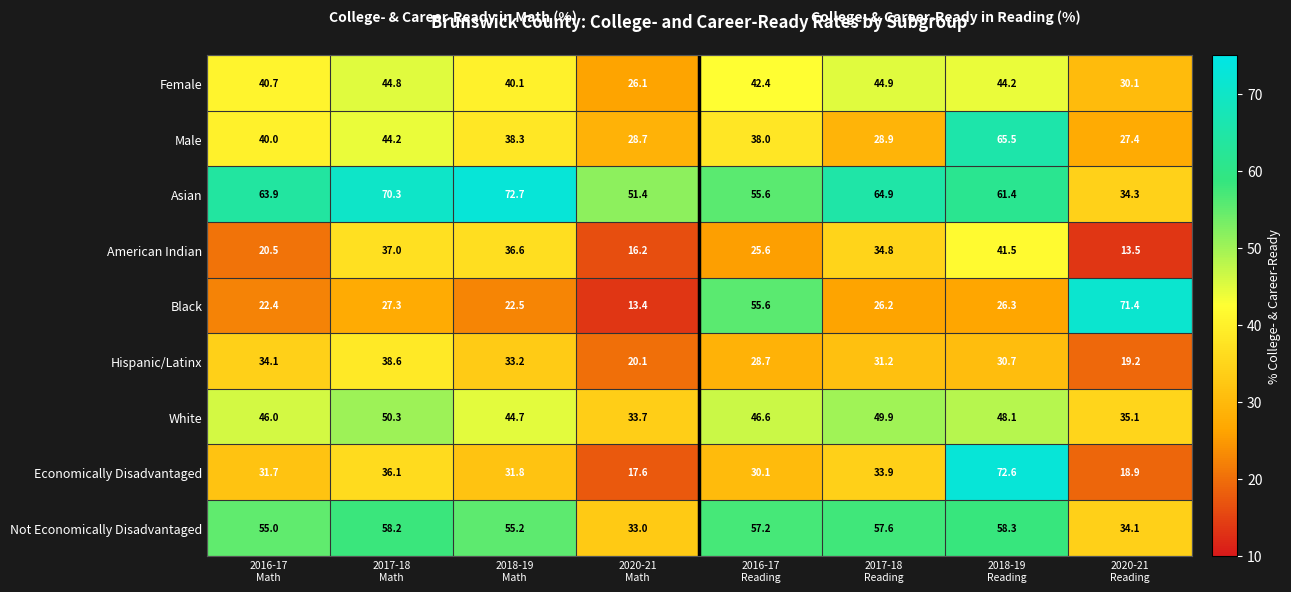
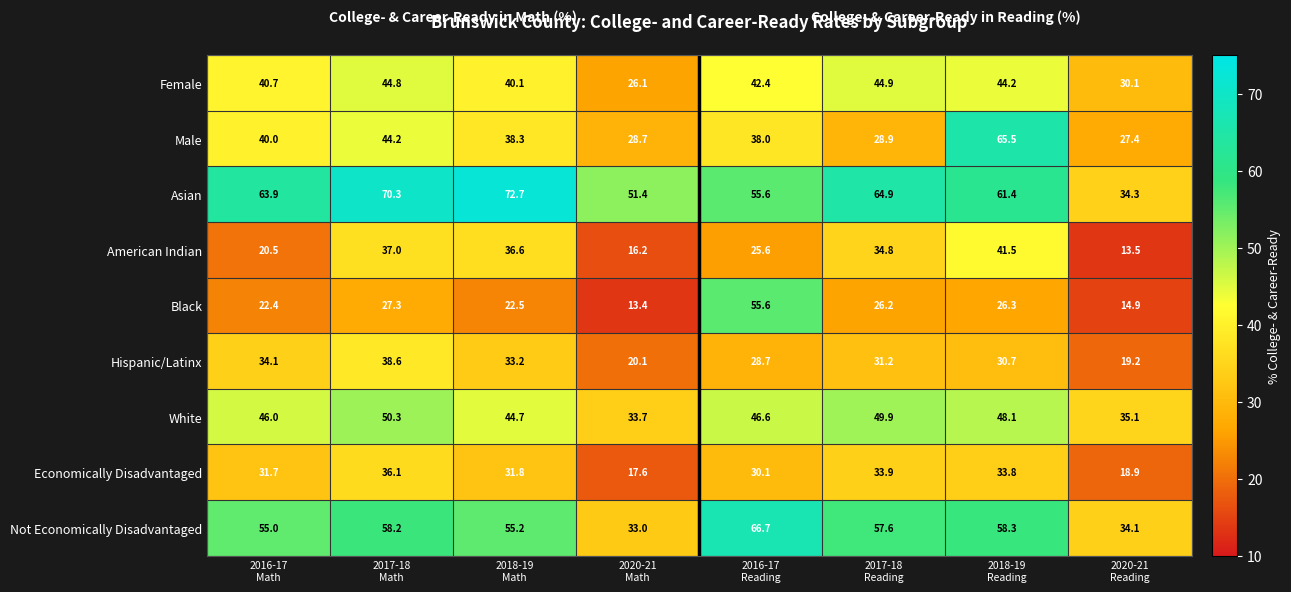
  {
    "Female": {
      "2016-17 Math": 40.7,
      "2017-18 Math": 44.8,
      "2018-19 Math": 40.1,
      "2020-21 Math": 26.1,
      "2016-17 Reading": 42.4,
      "2017-18 Reading": 44.9,
      "2018-19 Reading": 44.2,
      "2020-21 Reading": 30.1
    },
    "Male": {
      "2016-17 Math": 40.0,
      "2017-18 Math": 44.2,
      "2018-19 Math": 38.3,
      "2020-21 Math": 28.7,
      "2016-17 Reading": 38.0,
      "2017-18 Reading": 28.9,
      "2018-19 Reading": 65.5,
      "2020-21 Reading": 27.4
    },
    "Asian": {
      "2016-17 Math": 63.9,
      "2017-18 Math": 70.3,
      "2018-19 Math": 72.7,
      "2020-21 Math": 51.4,
      "2016-17 Reading": 55.6,
      "2017-18 Reading": 64.9,
      "2018-19 Reading": 61.4,
      "2020-21 Reading": 34.3
    },
    "American Indian": {
      "2016-17 Math": 20.5,
      "2017-18 Math": 37.0,
      "2018-19 Math": 36.6,
      "2020-21 Math": 16.2,
      "2016-17 Reading": 25.6,
      "2017-18 Reading": 34.8,
      "2018-19 Reading": 41.5,
      "2020-21 Reading": 13.5
    },
    "Black": {
      "2016-17 Math": 22.4,
      "2017-18 Math": 27.3,
      "2018-19 Math": 22.5,
      "2020-21 Math": 13.4,
      "2016-17 Reading": 55.6,
      "2017-18 Reading": 26.2,
      "2018-19 Reading": 26.3,
-     "2020-21 Reading": 71.4
+     "2020-21 Reading": 14.9
    },
    "Hispanic/Latinx": {
      "2016-17 Math": 34.1,
      "2017-18 Math": 38.6,
      "2018-19 Math": 33.2,
      "2020-21 Math": 20.1,
      "2016-17 Reading": 28.7,
      "2017-18 Reading": 31.2,
      "2018-19 Reading": 30.7,
      "2020-21 Reading": 19.2
    },
    "White": {
      "2016-17 Math": 46.0,
      "2017-18 Math": 50.3,
      "2018-19 Math": 44.7,
      "2020-21 Math": 33.7,
      "2016-17 Reading": 46.6,
      "2017-18 Reading": 49.9,
      "2018-19 Reading": 48.1,
      "2020-21 Reading": 35.1
    },
    "Economically Disadvantaged": {
      "2016-17 Math": 31.7,
      "2017-18 Math": 36.1,
      "2018-19 Math": 31.8,
      "2020-21 Math": 17.6,
      "2016-17 Reading": 30.1,
      "2017-18 Reading": 33.9,
-     "2018-19 Reading": 72.6,
+     "2018-19 Reading": 33.8,
      "2020-21 Reading": 18.9
    },
    "Not Economically Disadvantaged": {
      "2016-17 Math": 55.0,
      "2017-18 Math": 58.2,
      "2018-19 Math": 55.2,
      "2020-21 Math": 33.0,
-     "2016-17 Reading": 57.2,
+     "2016-17 Reading": 66.7,
      "2017-18 Reading": 57.6,
      "2018-19 Reading": 58.3,
      "2020-21 Reading": 34.1
    }
  }
